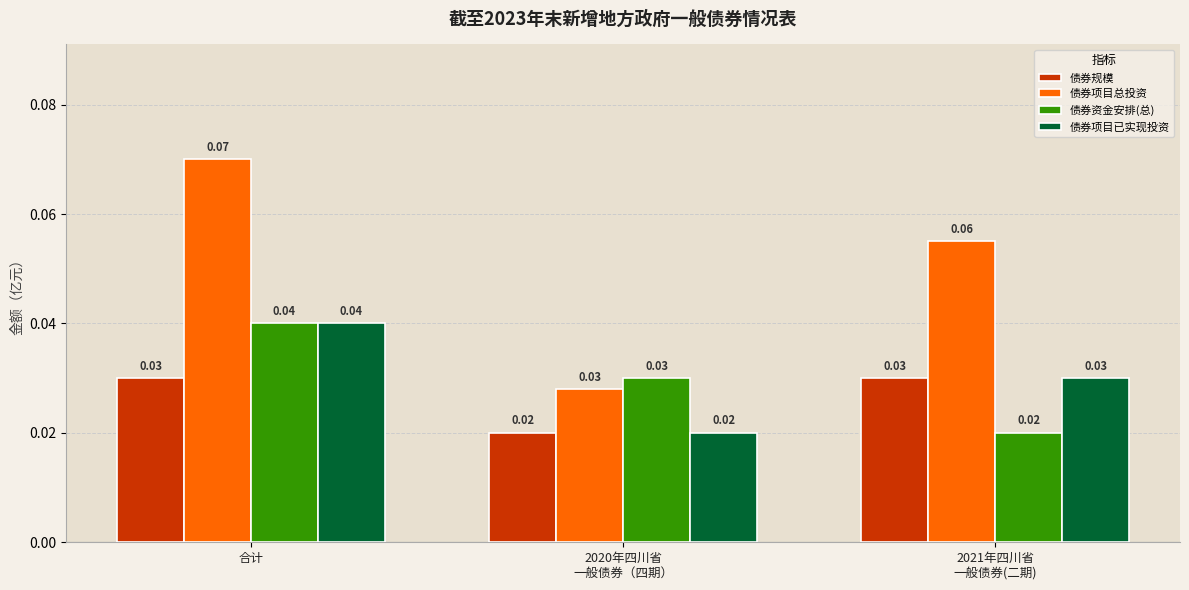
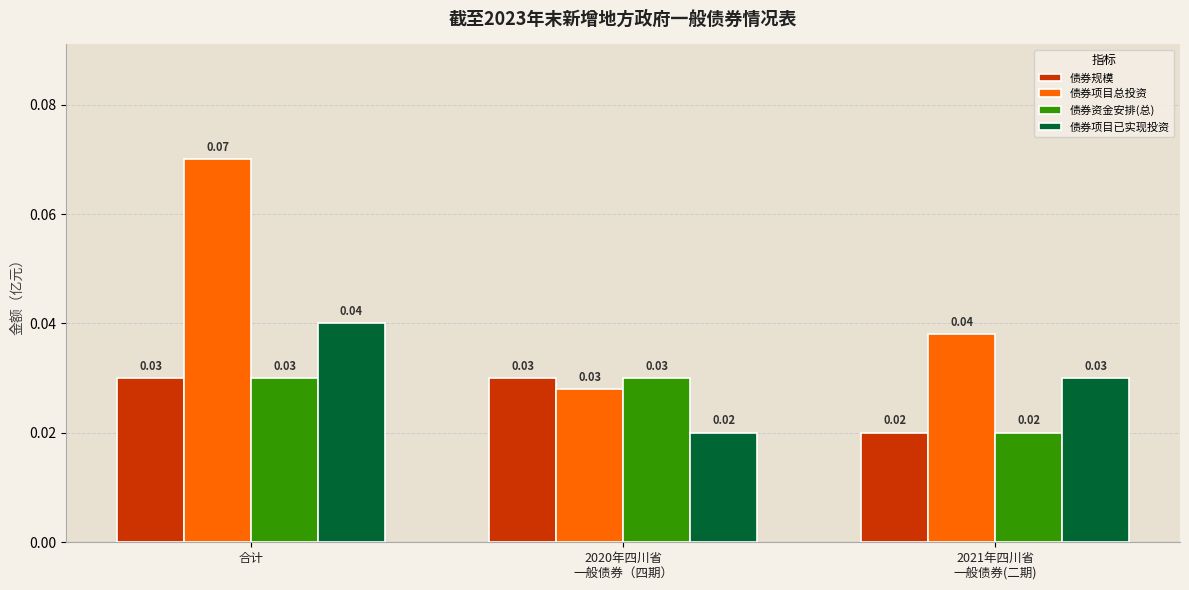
  {
    "债券规模": {
      "合计": 0.03,
-     "2020年四川省 一般债券（四期）": 0.02,
-     "2021年四川省 一般债券(二期)": 0.03
+     "2020年四川省 一般债券（四期）": 0.03,
+     "2021年四川省 一般债券(二期)": 0.02
    },
    "债券项目总投资": {
      "合计": 0.07,
      "2020年四川省 一般债券（四期）": 0.03,
-     "2021年四川省 一般债券(二期)": 0.06
+     "2021年四川省 一般债券(二期)": 0.04
    },
    "债券资金安排(总)": {
-     "合计": 0.04,
+     "合计": 0.03,
      "2020年四川省 一般债券（四期）": 0.03,
      "2021年四川省 一般债券(二期)": 0.02
    },
    "债券项目已实现投资": {
      "合计": 0.04,
      "2020年四川省 一般债券（四期）": 0.02,
      "2021年四川省 一般债券(二期)": 0.03
    }
  }
